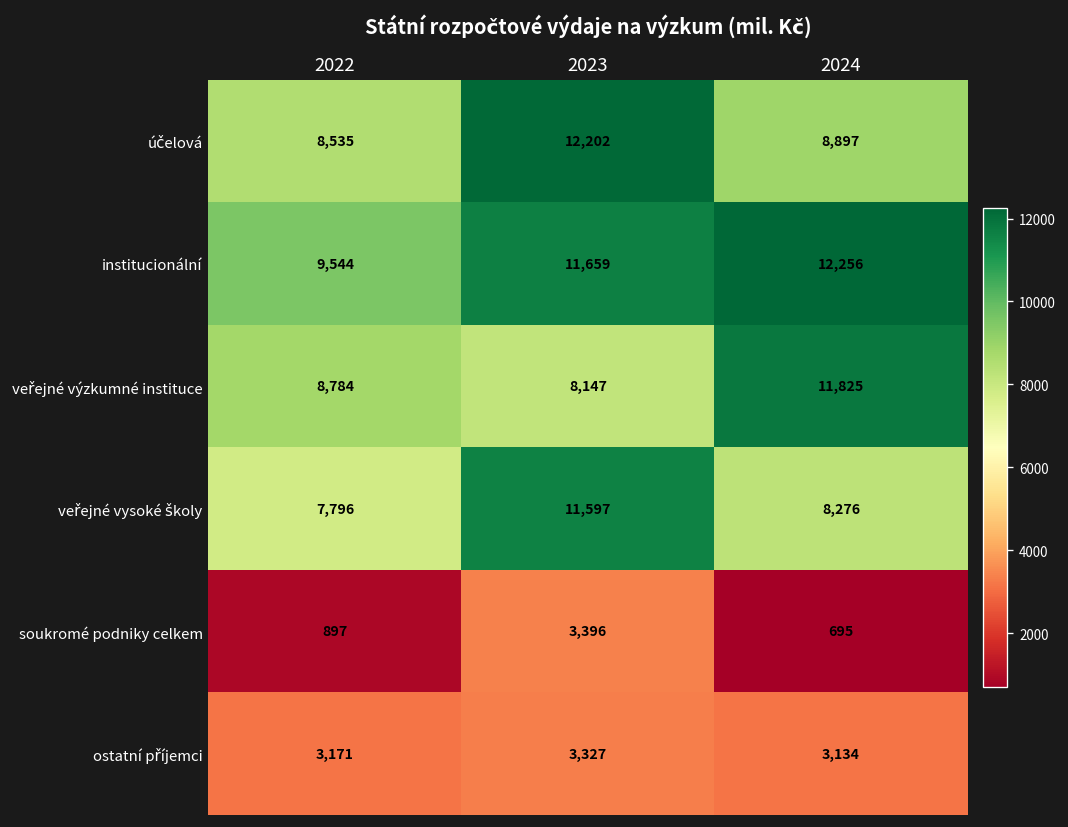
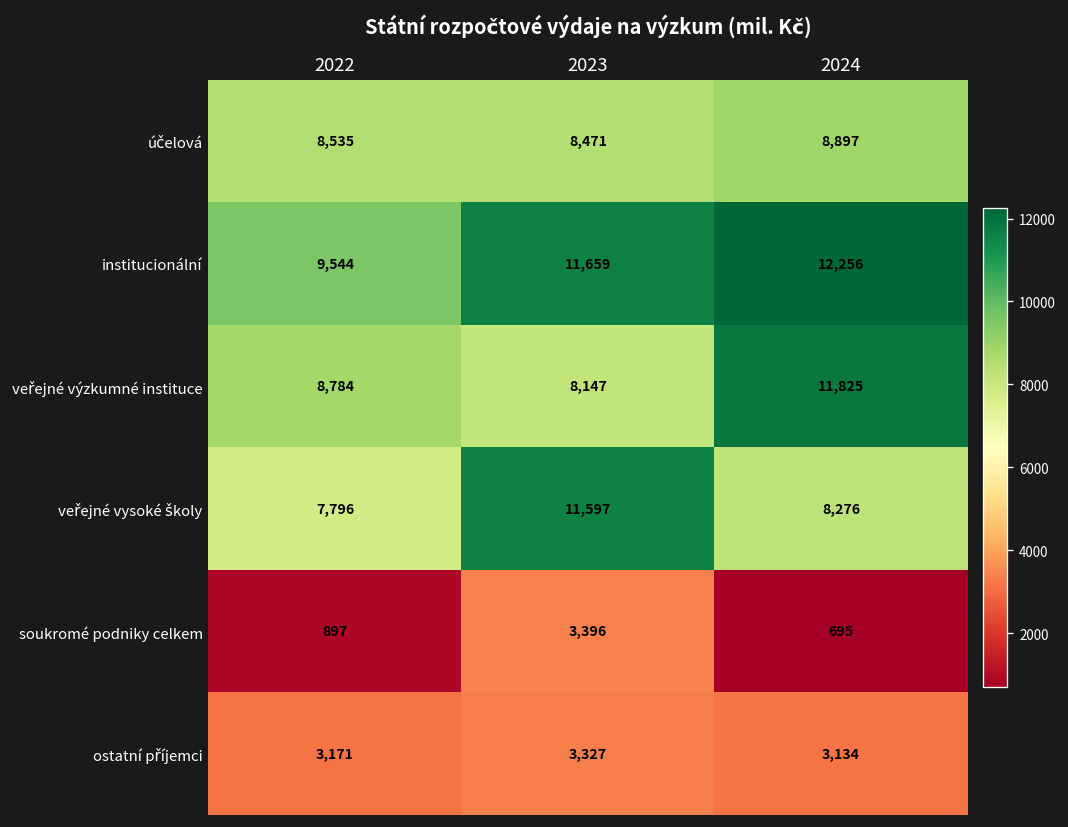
  {
    "účelová": {
      "2022": "8,535",
-     "2023": "12,202",
+     "2023": "8,471",
      "2024": "8,897"
    },
    "institucionální": {
      "2022": "9,544",
      "2023": "11,659",
      "2024": "12,256"
    },
    "veřejné výzkumné instituce": {
      "2022": "8,784",
      "2023": "8,147",
      "2024": "11,825"
    },
    "veřejné vysoké školy": {
      "2022": "7,796",
      "2023": "11,597",
      "2024": "8,276"
    },
    "soukromé podniky celkem": {
      "2022": "897",
      "2023": "3,396",
      "2024": "695"
    },
    "ostatní příjemci": {
      "2022": "3,171",
      "2023": "3,327",
      "2024": "3,134"
    }
  }
